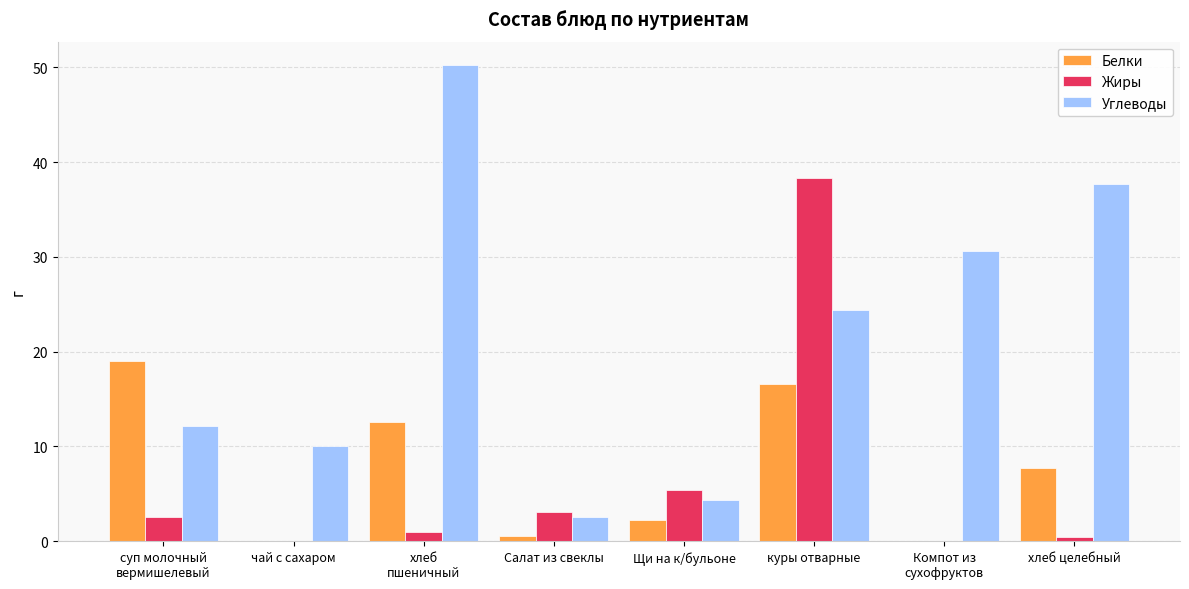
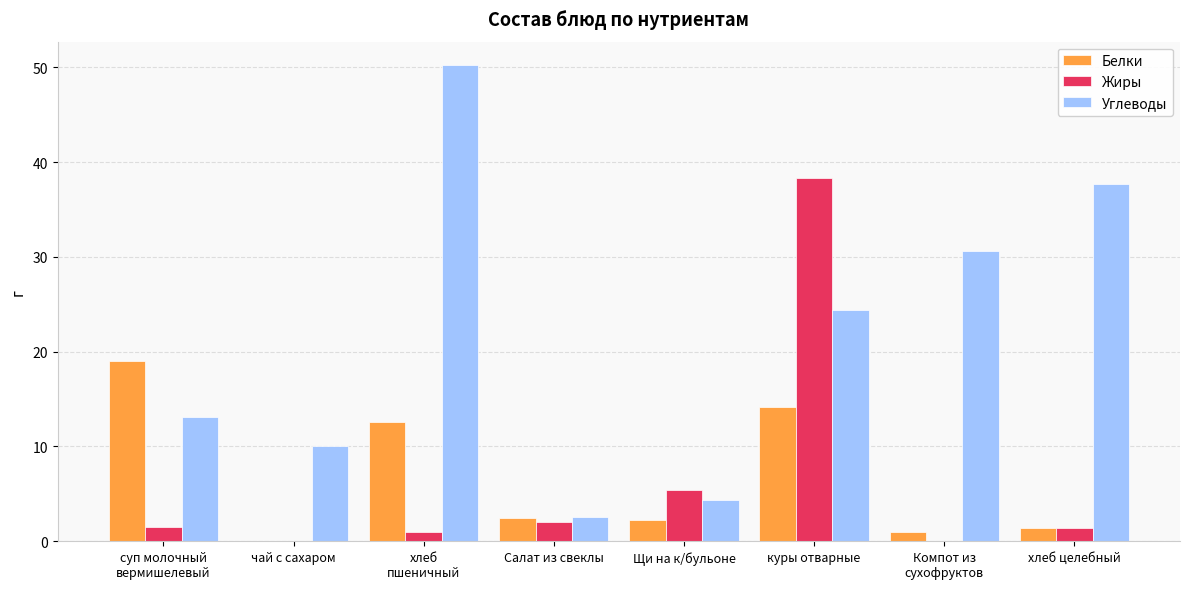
  {
    "Белки": {
      "суп молочный вермишелевый": 19,
      "чай с сахаром": 0,
      "хлеб пшеничный": 13,
-     "Салат из свеклы": 1,
+     "Салат из свеклы": 2,
      "Щи на к/бульоне": 2,
-     "куры отварные": 17,
-     "Компот из сухофруктов": 0,
-     "хлеб целебный": 8
+     "куры отварные": 14,
+     "Компот из сухофруктов": 1,
+     "хлеб целебный": 1
    },
    "Жиры": {
-     "суп молочный вермишелевый": 3,
+     "суп молочный вермишелевый": 1,
      "чай с сахаром": 0,
      "хлеб пшеничный": 1,
-     "Салат из свеклы": 3,
+     "Салат из свеклы": 2,
      "Щи на к/бульоне": 5,
      "куры отварные": 38,
      "Компот из сухофруктов": 0,
-     "хлеб целебный": 0.5
+     "хлеб целебный": 1.4
    },
    "Углеводы": {
-     "суп молочный вермишелевый": 12,
+     "суп молочный вермишелевый": 13,
      "чай с сахаром": 10,
      "хлеб пшеничный": 50,
      "Салат из свеклы": 3,
      "Щи на к/бульоне": 4,
      "куры отварные": 24,
      "Компот из сухофруктов": 31,
      "хлеб целебный": 38
    }
  }
